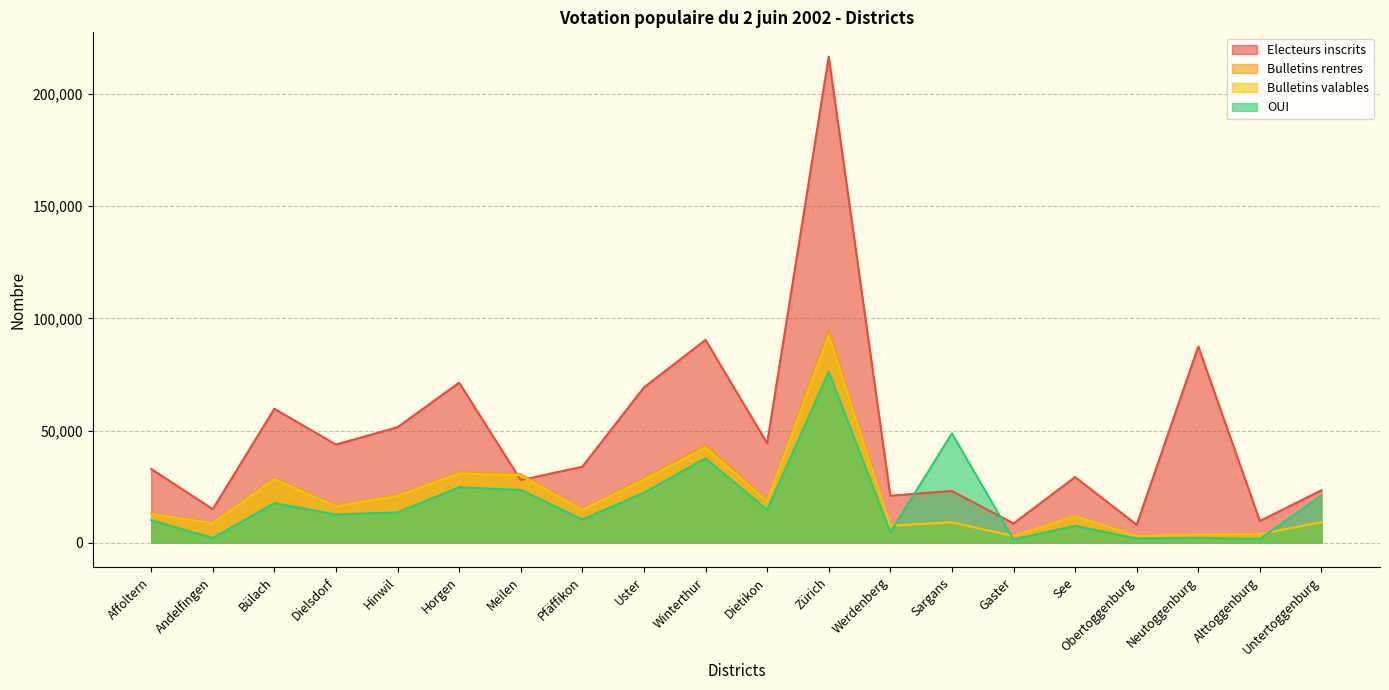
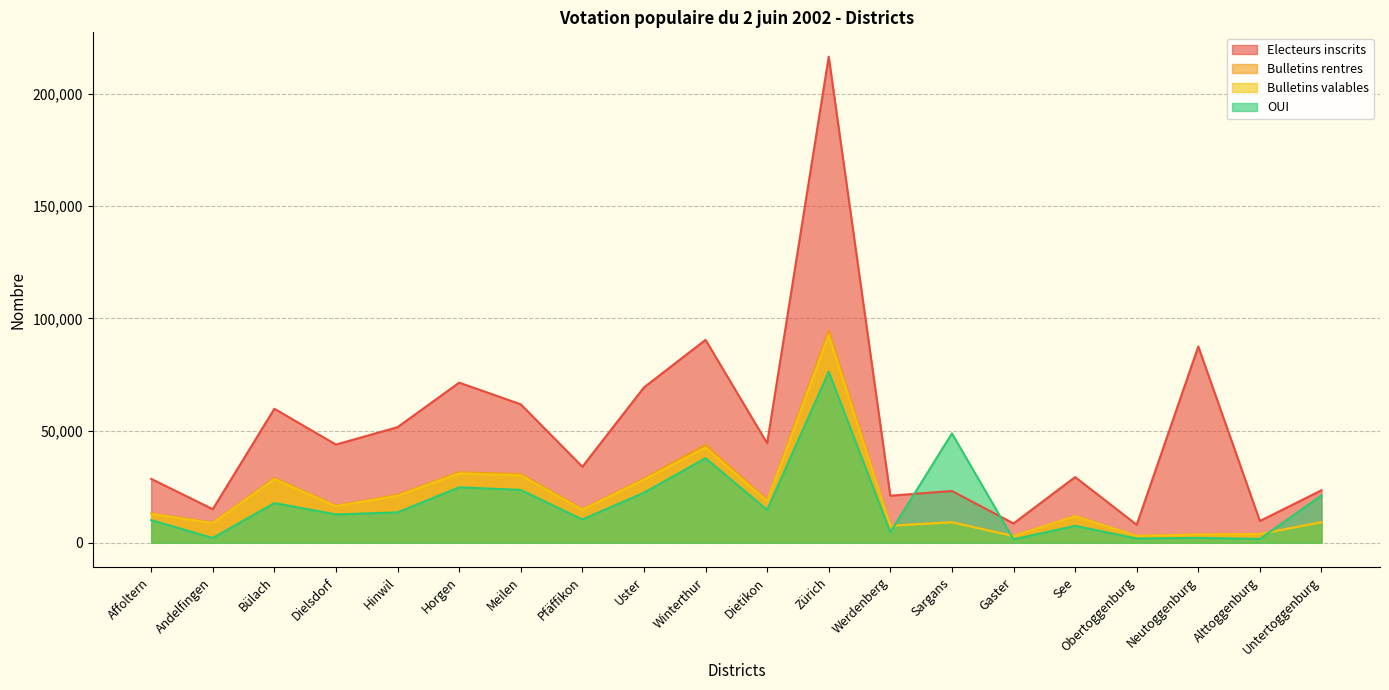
  {
    "Electeurs inscrits": {
-     "Affoltern": "33,000",
+     "Affoltern": "29,000",
      "Andelfingen": "15,000",
      "Bülach": "60,000",
      "Dielsdorf": "44,000",
      "Hinwil": "52,000",
      "Horgen": "71,000",
-     "Meilen": "28,000",
+     "Meilen": "62,000",
      "Pfäffikon": "34,000",
      "Uster": "69,000",
      "Winterthur": "90,000",
      "Dietikon": "44,000",
      "Zürich": "217,000",
      "Werdenberg": "21,000",
      "Sargans": "23,000",
      "Gaster": "9,000",
      "See": "29,000",
      "Obertoggenburg": "8,000",
      "Neutoggenburg": "88,000",
      "Alttoggenburg": "10,000",
      "Untertoggenburg": "23,000"
    },
    "OUI": {
      "Affoltern": "10,000",
      "Andelfingen": "2,000",
      "Bülach": "18,000",
      "Dielsdorf": "13,000",
      "Hinwil": "14,000",
      "Horgen": "25,000",
      "Meilen": "24,000",
      "Pfäffikon": "10,000",
      "Uster": "22,000",
      "Winterthur": "38,000",
      "Dietikon": "15,000",
      "Zürich": "76,000",
      "Werdenberg": "5,000",
      "Sargans": "49,000",
      "Gaster": "2,000",
      "See": "8,000",
      "Neutoggenburg": "2,000",
      "Alttoggenburg": "2,000",
      "Untertoggenburg": "21,000"
    }
  }
